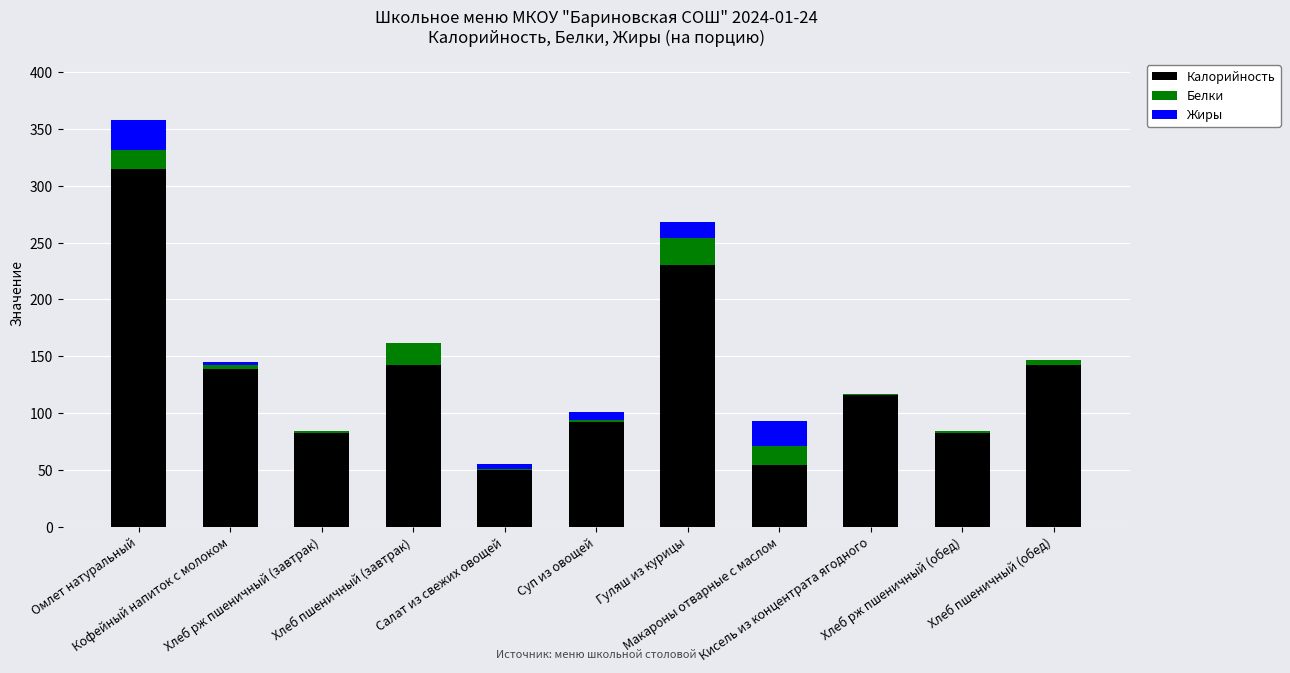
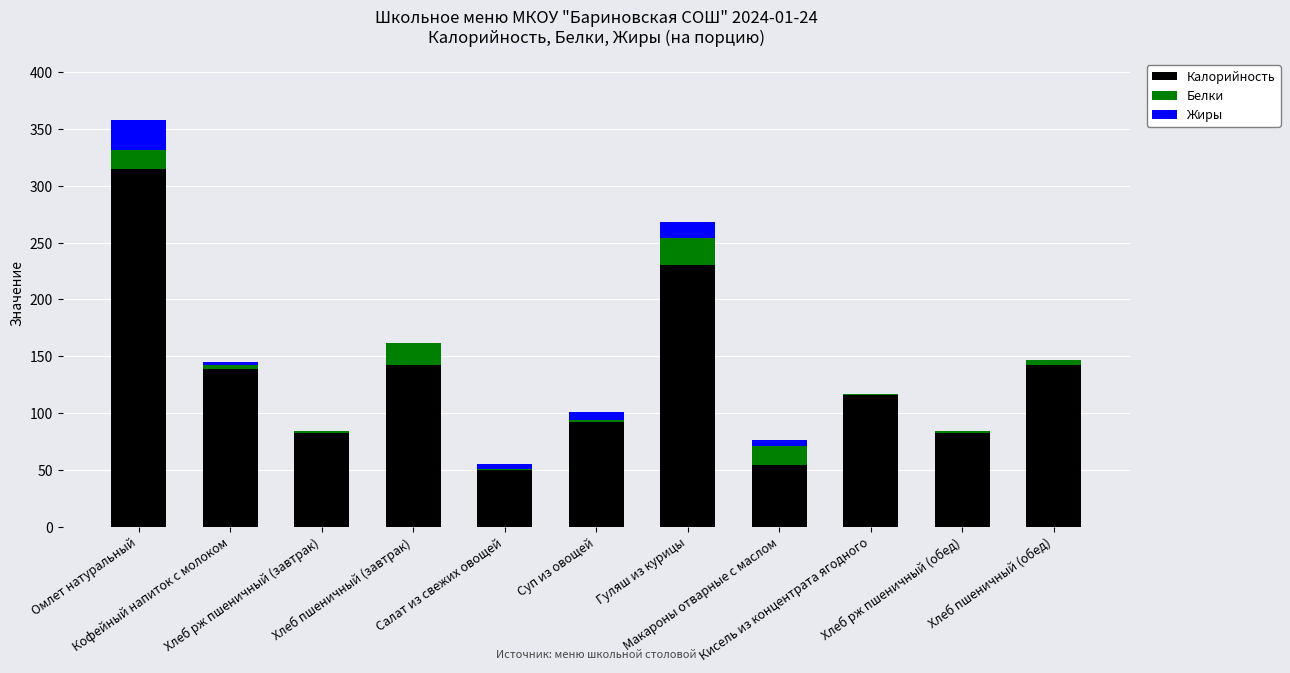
  {
    "Калорийность": {
      "Омлет натуральный": 315,
      "Кофейный напиток с молоком": 139,
      "Хлеб рж пшеничный (завтрак)": 82,
      "Хлеб пшеничный (завтрак)": 142,
      "Салат из свежих овощей": 50,
      "Суп из овощей": 92,
      "Гуляш из курицы": 230,
      "Макароны отварные с маслом": 54,
      "Кисель из концентрата ягодного": 116,
      "Хлеб рж пшеничный (обед)": 82,
      "Хлеб пшеничный (обед)": 142
    },
    "Белки": {
      "Омлет натуральный": 17,
      "Кофейный напиток с молоком": 3,
      "Хлеб пшеничный (завтрак)": 20,
      "Гуляш из курицы": 24,
      "Макароны отварные с маслом": 17,
      "Хлеб пшеничный (обед)": 5
    },
    "Жиры": {
      "Омлет натуральный": 26,
      "Кофейный напиток с молоком": 3,
      "Хлеб рж пшеничный (завтрак)": 0,
      "Хлеб пшеничный (завтрак)": 0,
      "Салат из свежих овощей": 4,
      "Суп из овощей": 7,
      "Гуляш из курицы": 14,
-     "Макароны отварные с маслом": 22,
+     "Макароны отварные с маслом": 5,
      "Кисель из концентрата ягодного": 0,
      "Хлеб рж пшеничный (обед)": 0,
      "Хлеб пшеничный (обед)": 0
    }
  }
